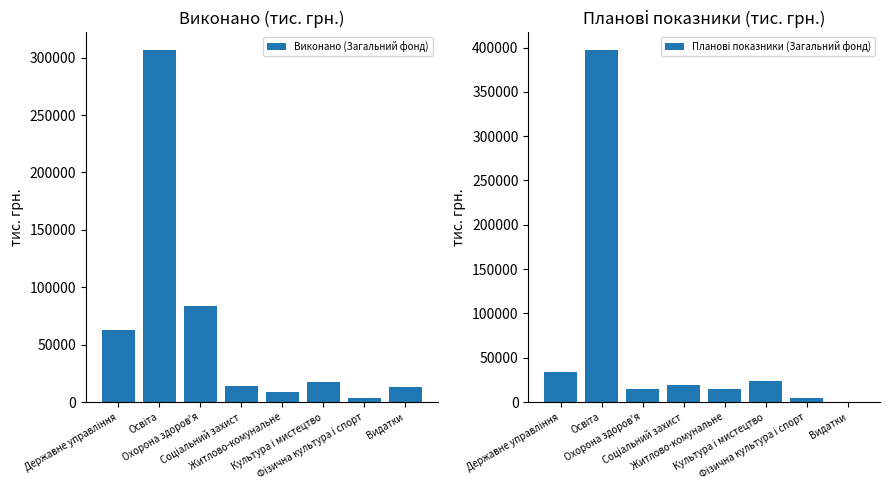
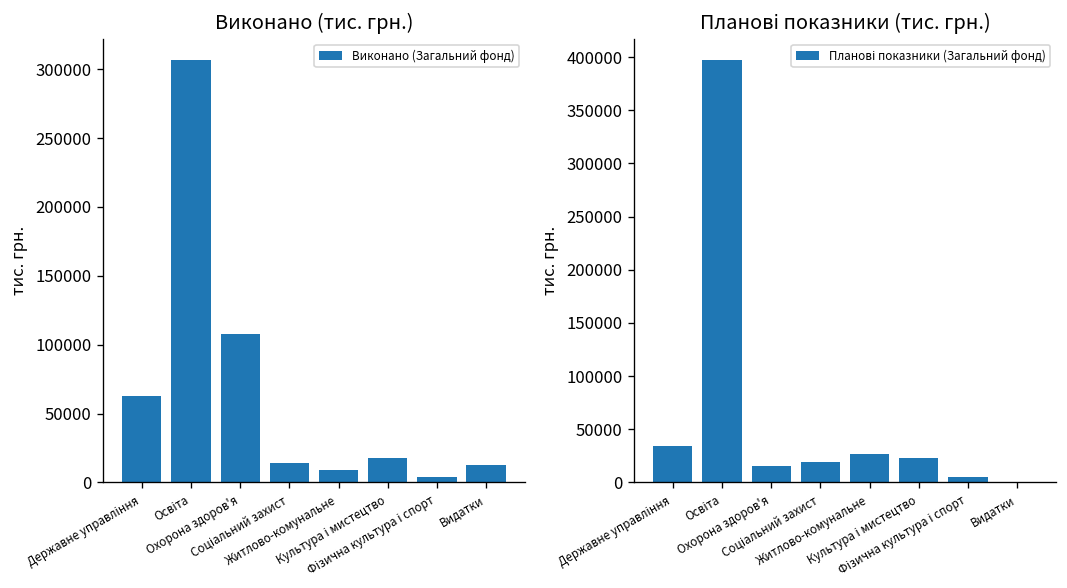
  {
    "Виконано (тис. грн.)": {
      "Державне управління": 63000,
      "Освіта": 307000,
-     "Охорона здоров'я": 84000,
+     "Охорона здоров'я": 108000,
      "Соціальний захист": 14000,
      "Житлово-комунальне": 9000,
      "Культура і мистецтво": 18000,
      "Фізична культура і спорт": 4000,
      "Видатки": 13000
    },
    "Планові показники (тис. грн.)": {
      "Державне управління": 30000,
      "Освіта": 400000,
      "Охорона здоров'я": 20000,
      "Соціальний захист": 20000,
-     "Житлово-комунальне": 10000,
+     "Житлово-комунальне": 30000,
      "Культура і мистецтво": 20000,
      "Фізична культура і спорт": 0
    }
  }
